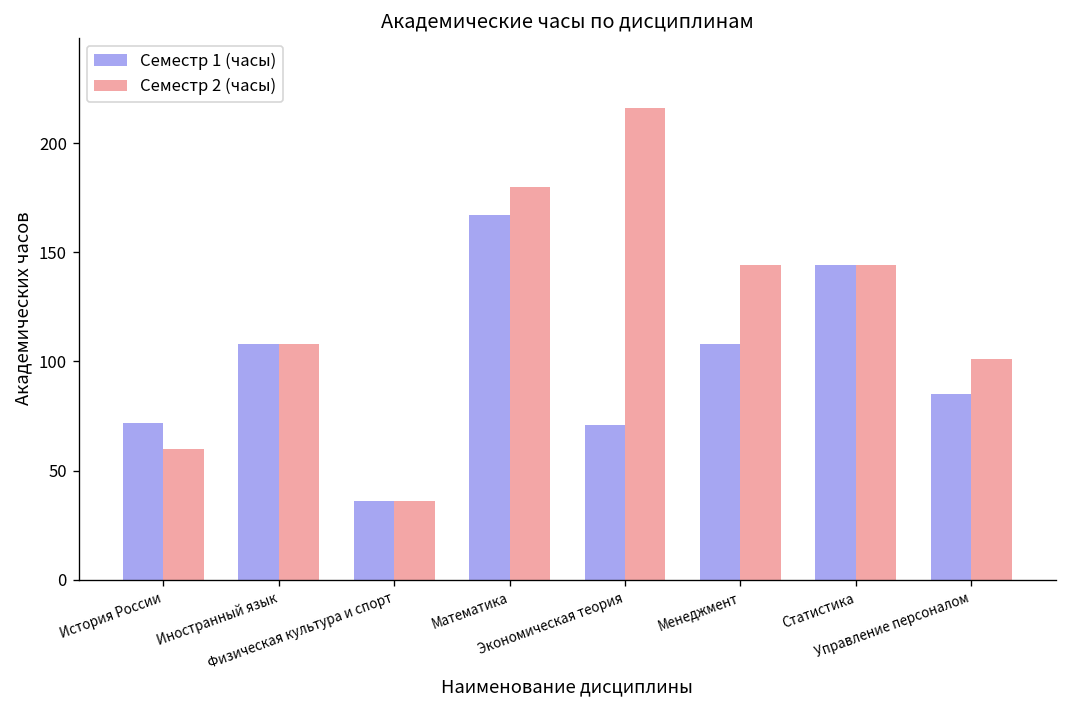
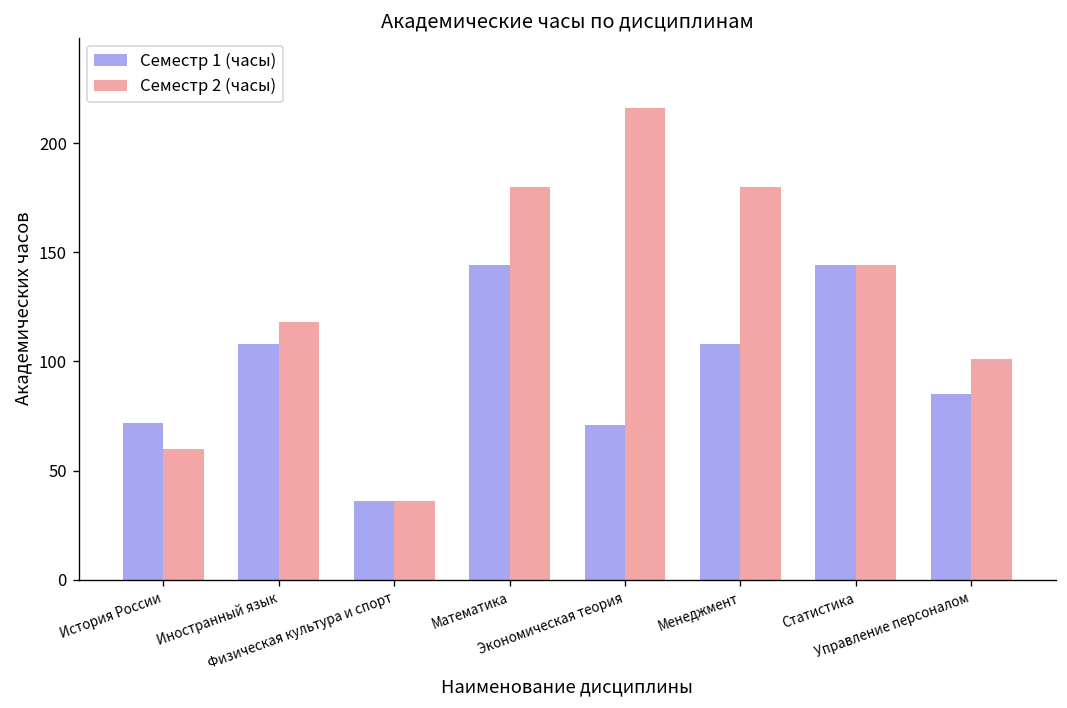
  {
    "Семестр 1 (часы)": {
      "История России": 72,
      "Иностранный язык": 108,
      "Физическая культура и спорт": 36,
-     "Математика": 167,
+     "Математика": 144,
      "Экономическая теория": 71,
      "Менеджмент": 108,
      "Статистика": 144,
      "Управление персоналом": 85
    },
    "Семестр 2 (часы)": {
      "История России": 60,
-     "Иностранный язык": 108,
+     "Иностранный язык": 118,
      "Физическая культура и спорт": 36,
      "Математика": 180,
      "Экономическая теория": 216,
-     "Менеджмент": 144,
+     "Менеджмент": 180,
      "Статистика": 144,
      "Управление персоналом": 101
    }
  }
